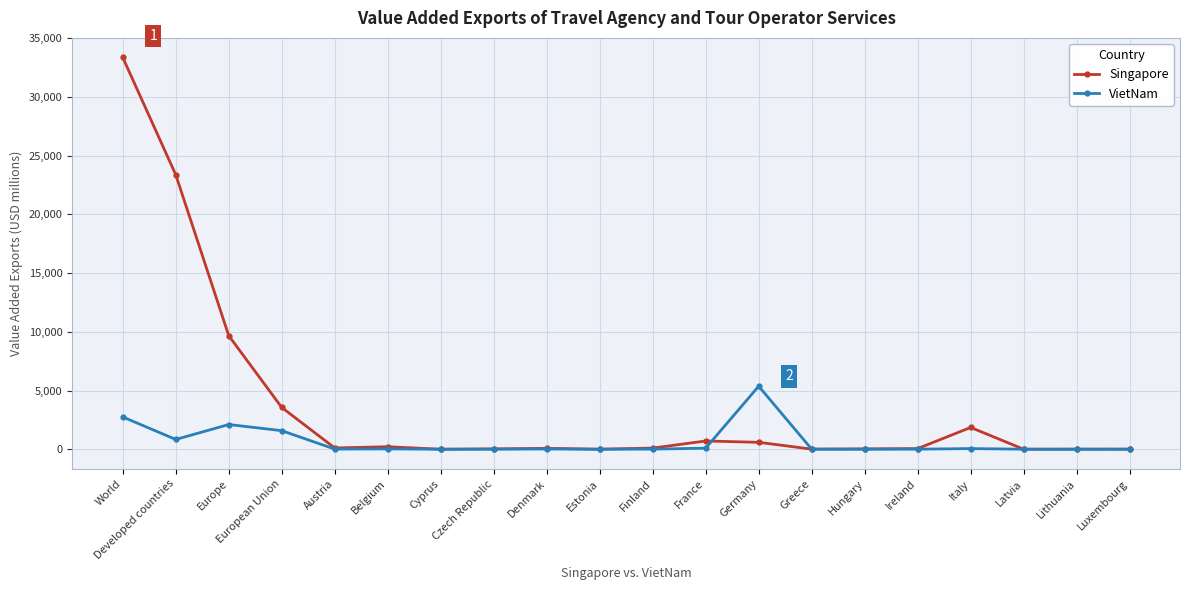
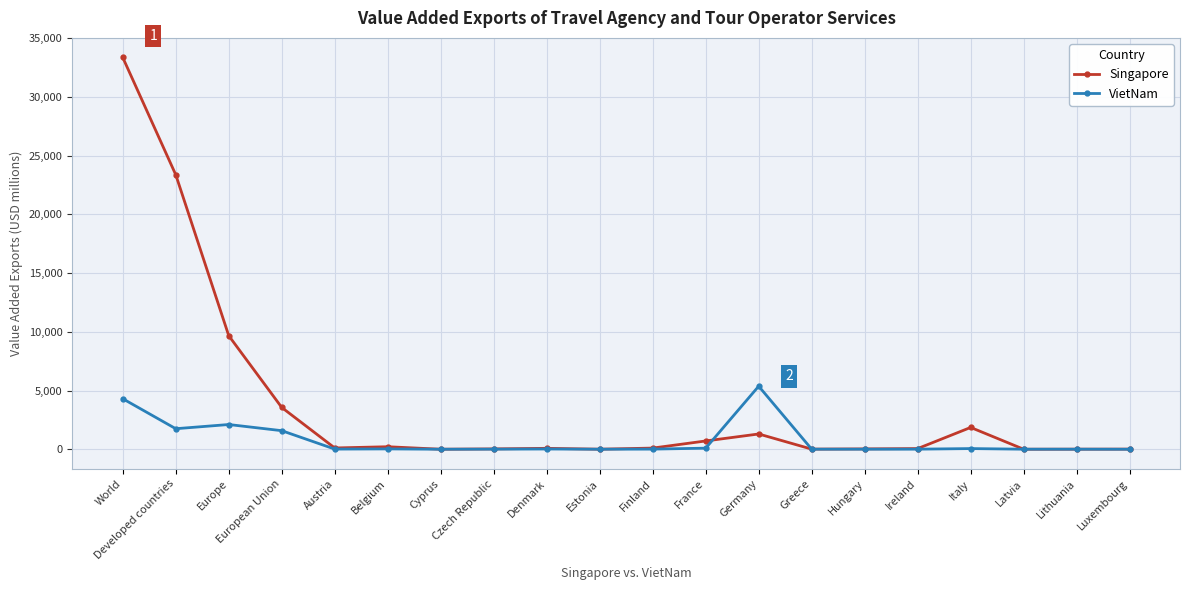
  {
    "Singapore": {
      "World": "33,400",
      "Developed countries": "23,400",
      "Europe": "9,700",
      "European Union": "3,600",
      "France": "700",
-     "Germany": "600",
+     "Germany": "1,300",
      "Italy": "1,900"
    },
    "VietNam": {
-     "World": "2,800",
-     "Developed countries": "800",
+     "World": "4,300",
+     "Developed countries": "1,700",
      "Europe": "2,100",
      "European Union": "1,600",
      "France": "100",
      "Germany": "5,400",
      "Italy": "100"
    }
  }
